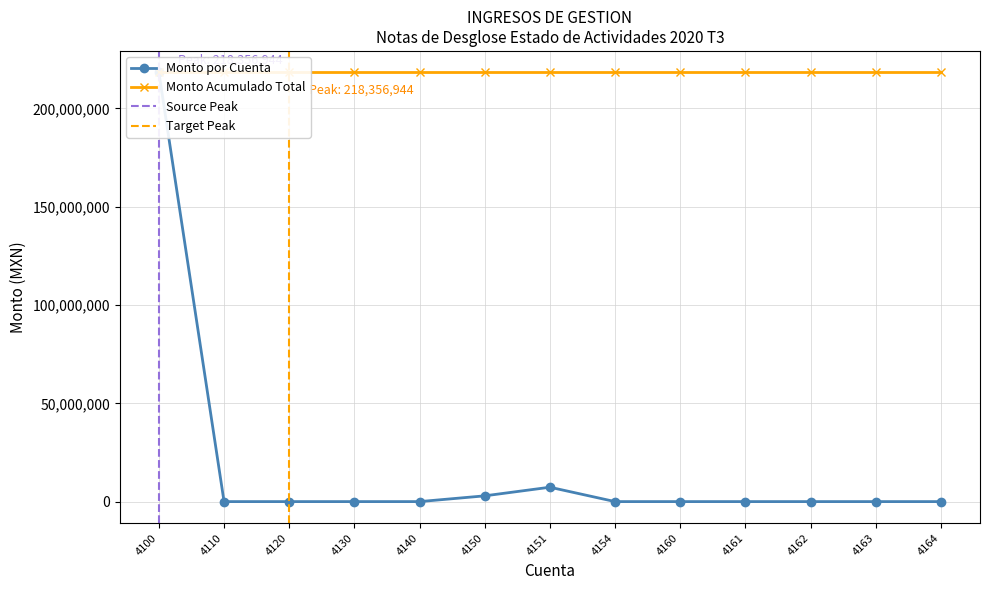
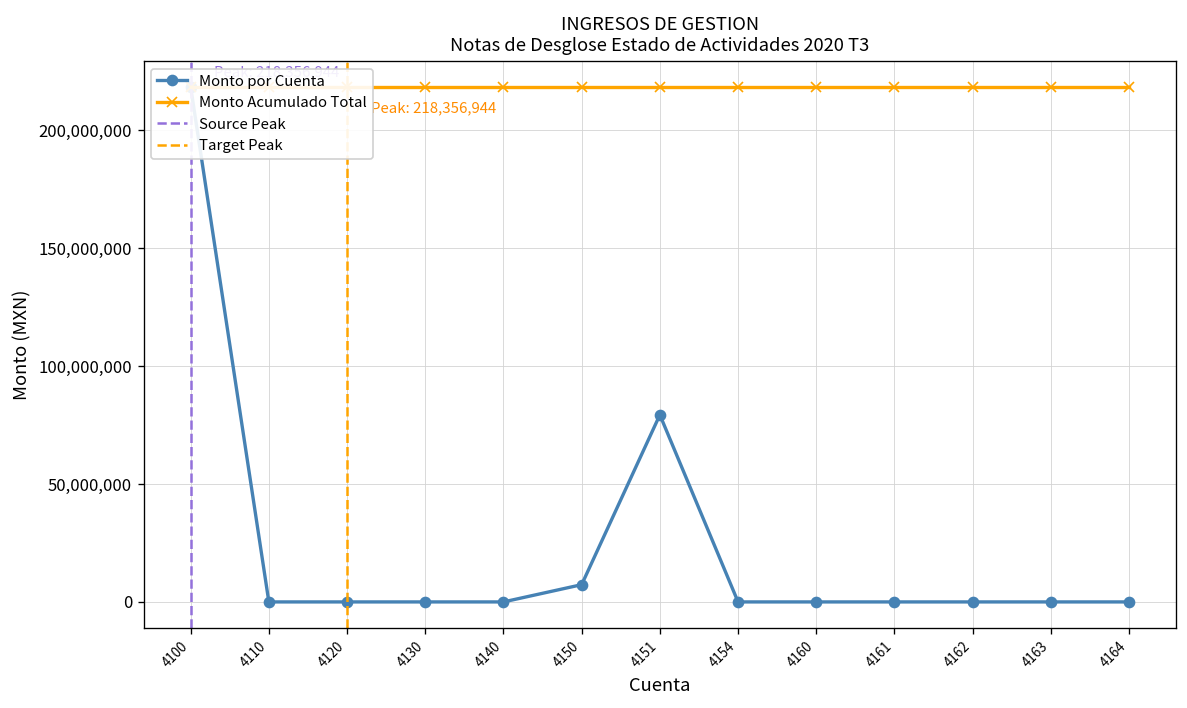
  {
    "Monto por Cuenta": {
      "4110": "0",
      "4120": "0",
      "4130": "0",
      "4140": "0",
-     "4150": "3,000,000",
-     "4151": "7,000,000",
+     "4150": "7,000,000",
+     "4151": "79,000,000",
      "4154": "0",
      "4160": "0",
      "4161": "0",
      "4162": "0",
      "4163": "0",
      "4164": "0"
    },
    "Monto Acumulado Total": {
      "4140": "218,000,000",
      "4150": "218,000,000",
      "4151": "218,000,000",
      "4154": "218,000,000",
      "4160": "218,000,000",
      "4161": "218,000,000",
      "4162": "218,000,000",
      "4163": "218,000,000",
      "4164": "218,000,000"
    }
  }
